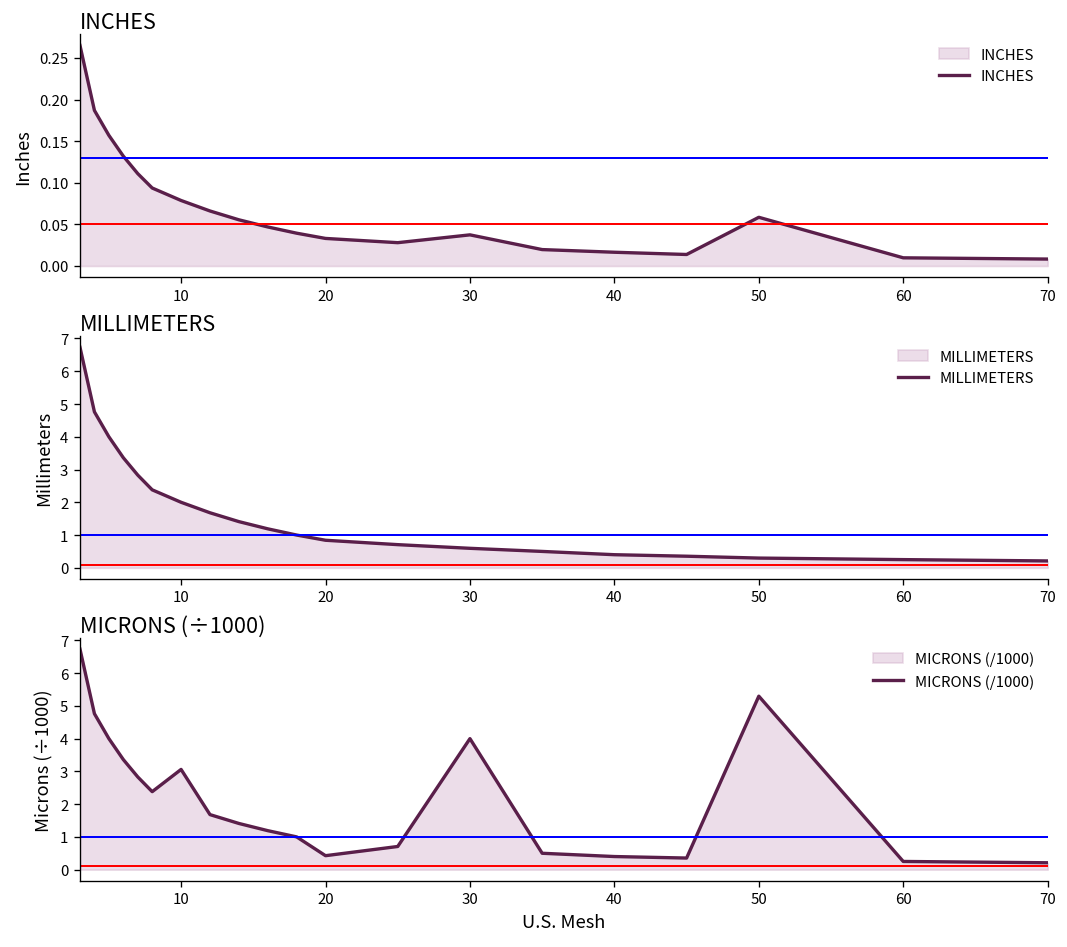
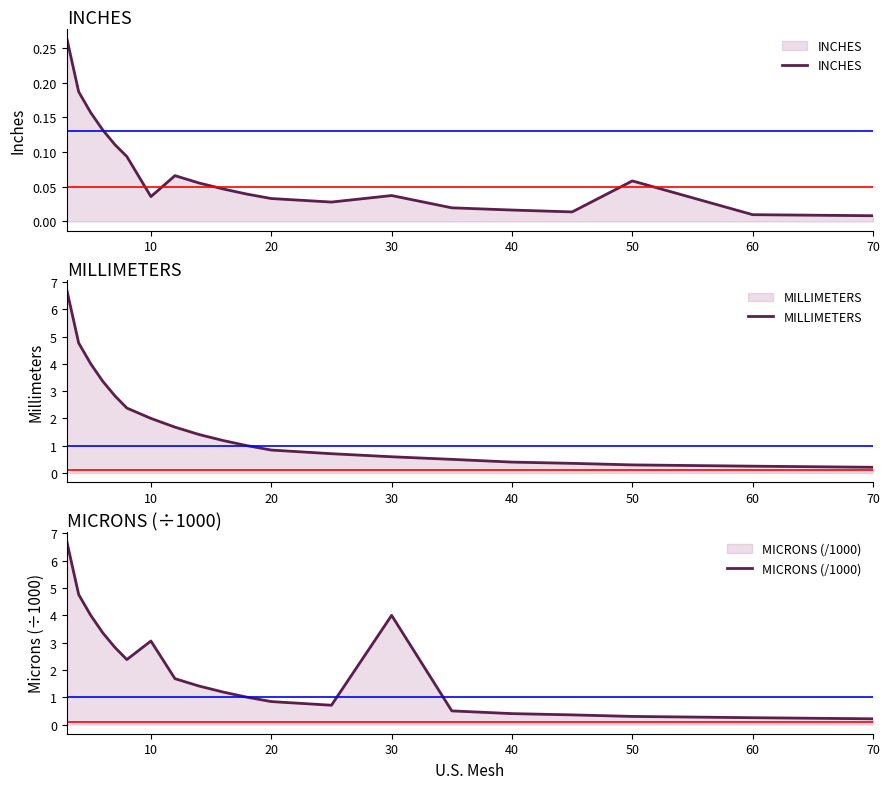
  {
    "INCHES": {
-     "10": 0.08,
+     "10": 0.04,
      "20": 0.03,
      "30": 0.04,
      "40": 0.02,
      "50": 0.06,
      "60": 0.01,
      "70": 0.01
    },
    "MILLIMETERS": {
      "10": 2.0,
      "20": 0.8,
      "30": 0.6,
      "40": 0.4,
      "50": 0.3,
      "60": 0.3,
      "70": 0.2
    },
    "MICRONS (÷1000)": {
      "10": 3.1,
-     "20": 0.4,
+     "20": 0.8,
      "30": 4.0,
      "40": 0.4,
-     "50": 5.3,
+     "50": 0.3,
      "60": 0.3,
      "70": 0.2
    }
  }
